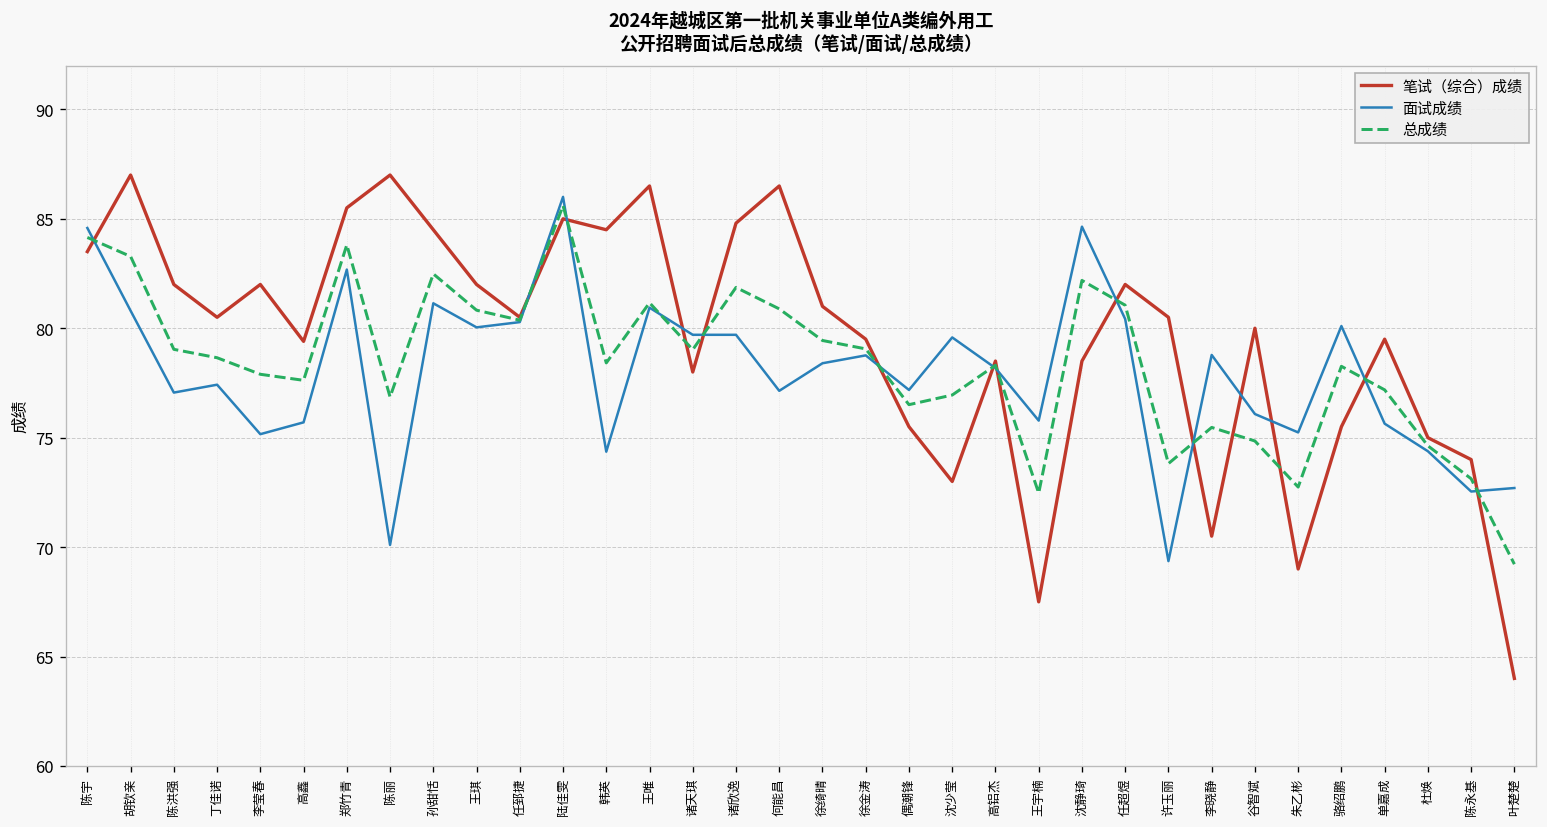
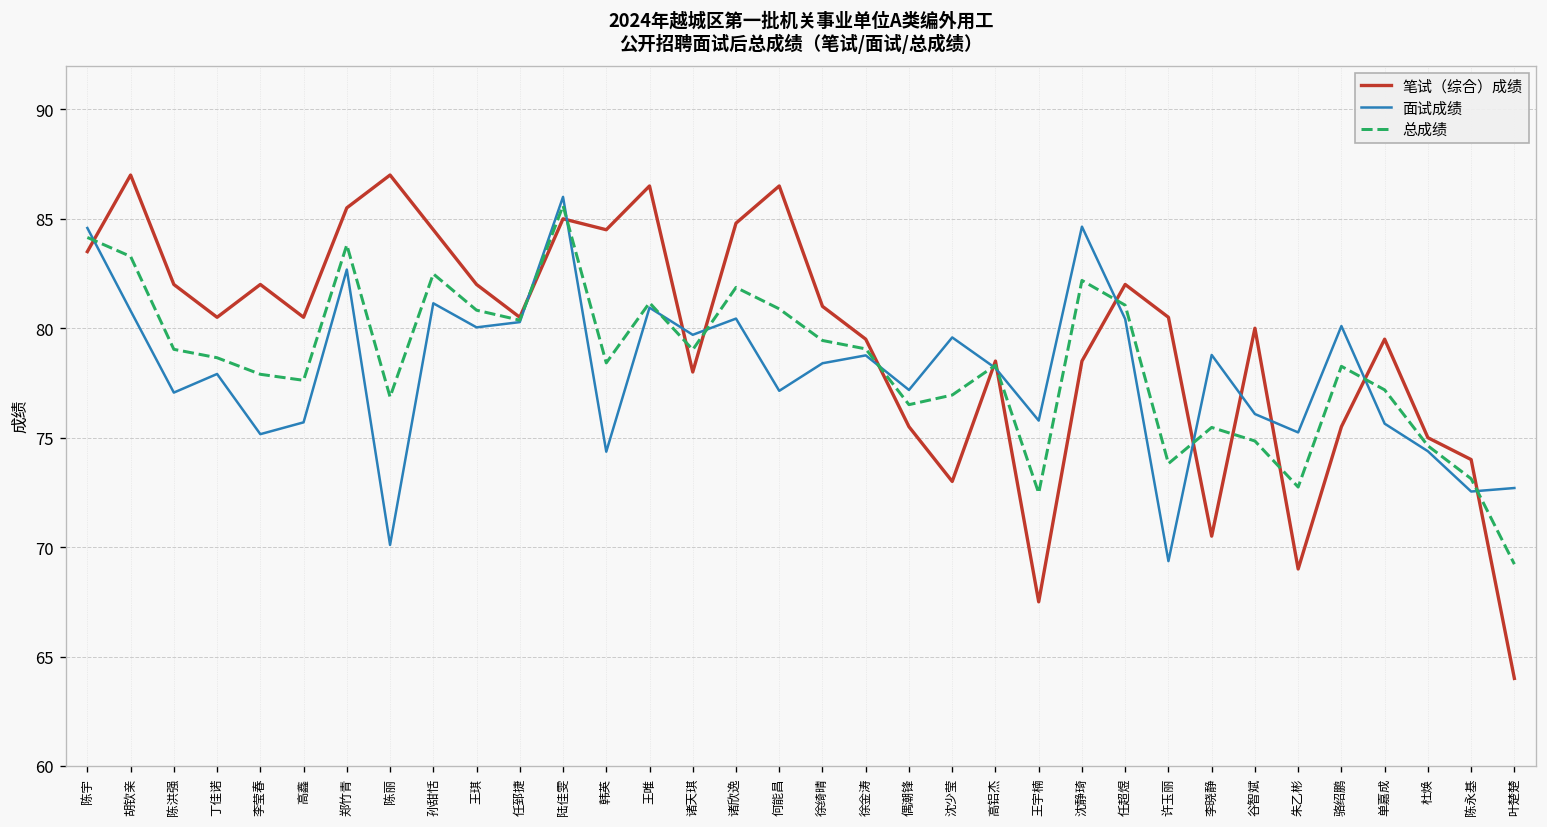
  {
    "笔试（综合）成绩": {
      "陈宇": 83.5,
      "胡钦亲": 87.0,
      "陈洪强": 82.0,
      "丁佳诺": 80.5,
      "李莹春": 82.0,
-     "高鑫": 79.4,
+     "高鑫": 80.5,
      "郑竹青": 85.5,
      "陈丽": 87.0,
      "孙甜恬": 84.5,
      "王琪": 82.0,
      "陆佳雯": 85.0,
      "韩英": 84.5,
      "王唯": 86.5,
      "诸天琪": 78.0,
      "诸欣逸": 84.8,
      "何能昌": 86.5,
      "徐绮晴": 81.0,
      "徐金涛": 79.5,
      "偶潮锋": 75.5,
      "沈少莹": 73.0,
      "高铝杰": 78.5,
      "王宇楠": 67.5,
      "沈静琦": 78.5,
      "任超煜": 82.0,
      "许玉丽": 80.5,
      "李晓静": 70.5,
      "谷智斌": 80.0,
      "朱乙彬": 69.0,
      "骆绍鹏": 75.5,
      "单嘉成": 79.5,
      "杜焕": 75.0,
      "陈永基": 74.0,
      "叶楚楚": 64.0
    },
    "面试成绩": {
      "陈宇": 84.6,
      "胡钦亲": 80.8,
      "陈洪强": 77.1,
-     "丁佳诺": 77.4,
+     "丁佳诺": 77.9,
      "李莹春": 75.2,
      "高鑫": 75.7,
      "郑竹青": 82.7,
      "陈丽": 70.1,
      "孙甜恬": 81.1,
      "王琪": 80.0,
      "陆佳雯": 86.0,
      "韩英": 74.4,
      "王唯": 80.9,
      "诸天琪": 79.7,
-     "诸欣逸": 79.7,
+     "诸欣逸": 80.4,
      "何能昌": 77.1,
      "徐绮晴": 78.4,
      "徐金涛": 78.8,
      "偶潮锋": 77.2,
      "沈少莹": 79.6,
      "王宇楠": 75.8,
      "沈静琦": 84.6,
      "任超煜": 80.4,
      "许玉丽": 69.4,
      "李晓静": 78.8,
      "谷智斌": 76.1,
      "朱乙彬": 75.2,
      "骆绍鹏": 80.1,
      "单嘉成": 75.6,
      "杜焕": 74.4,
      "陈永基": 72.5,
      "叶楚楚": 72.7
    },
    "总成绩": {
      "陈宇": 84.1,
      "胡钦亲": 83.3,
      "陈洪强": 79.0,
      "丁佳诺": 78.7,
      "李莹春": 77.9,
      "高鑫": 77.6,
      "郑竹青": 83.8,
      "陈丽": 76.9,
      "孙甜恬": 82.5,
      "王琪": 80.8,
      "陆佳雯": 85.6,
      "韩英": 78.4,
      "王唯": 81.2,
      "诸天琪": 79.0,
      "诸欣逸": 81.9,
      "何能昌": 80.9,
      "徐绮晴": 79.4,
      "徐金涛": 79.1,
      "偶潮锋": 76.5,
      "沈少莹": 76.9,
      "王宇楠": 72.5,
      "沈静琦": 82.2,
      "任超煜": 81.1,
      "许玉丽": 73.8,
      "李晓静": 75.5,
      "谷智斌": 74.8,
      "朱乙彬": 72.7,
      "骆绍鹏": 78.3,
      "单嘉成": 77.2,
      "杜焕": 74.6,
      "陈永基": 73.1,
      "叶楚楚": 69.2
    }
  }
